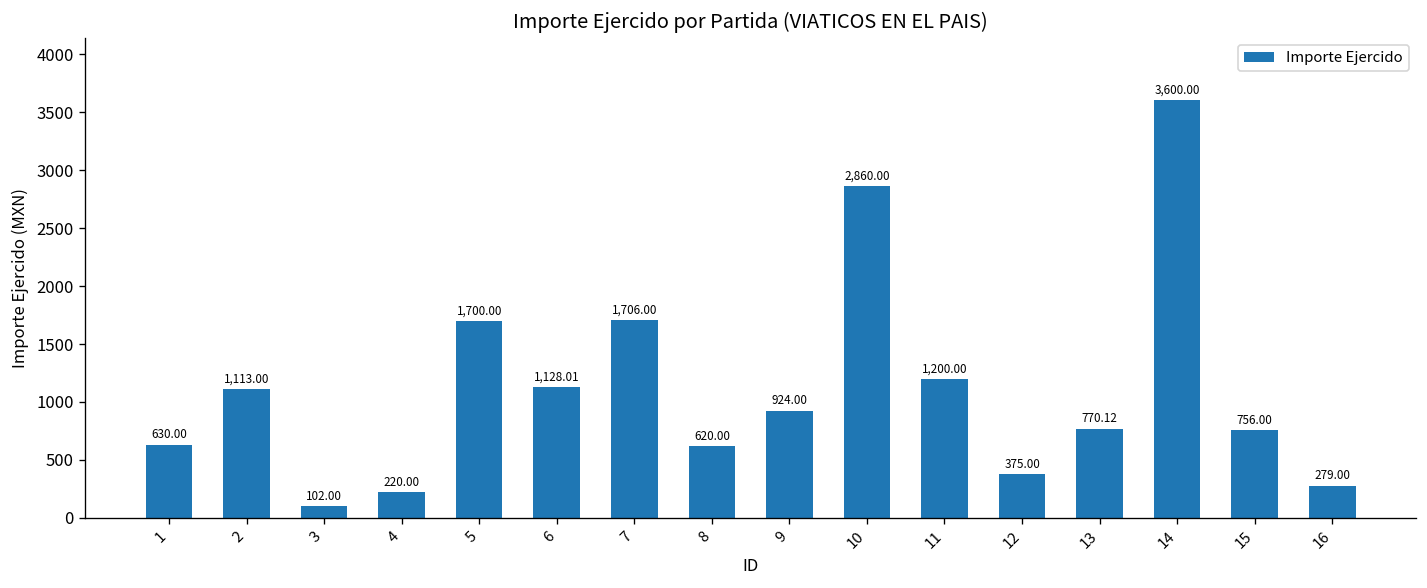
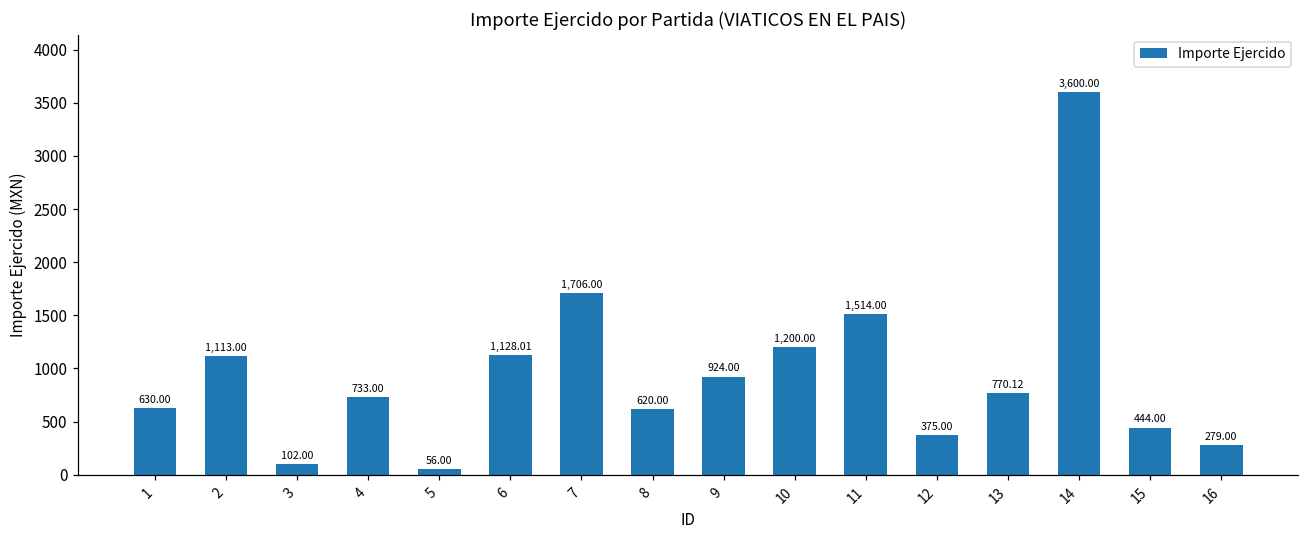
  {
    "1": "630.00",
    "2": "1,113.00",
    "3": "102.00",
-   "4": "220.00",
-   "5": "1,700.00",
+   "4": "733.00",
+   "5": "56.00",
    "6": "1,128.01",
    "7": "1,706.00",
    "8": "620.00",
    "9": "924.00",
-   "10": "2,860.00",
-   "11": "1,200.00",
+   "10": "1,200.00",
+   "11": "1,514.00",
    "12": "375.00",
    "13": "770.12",
    "14": "3,600.00",
-   "15": "756.00",
+   "15": "444.00",
    "16": "279.00"
  }
